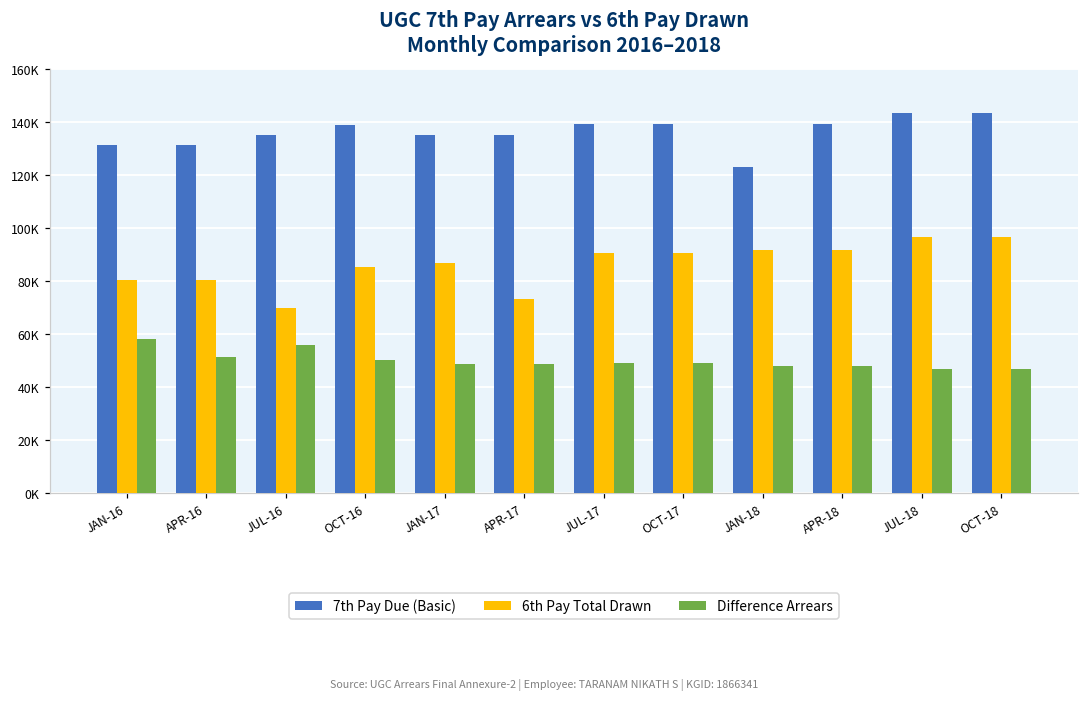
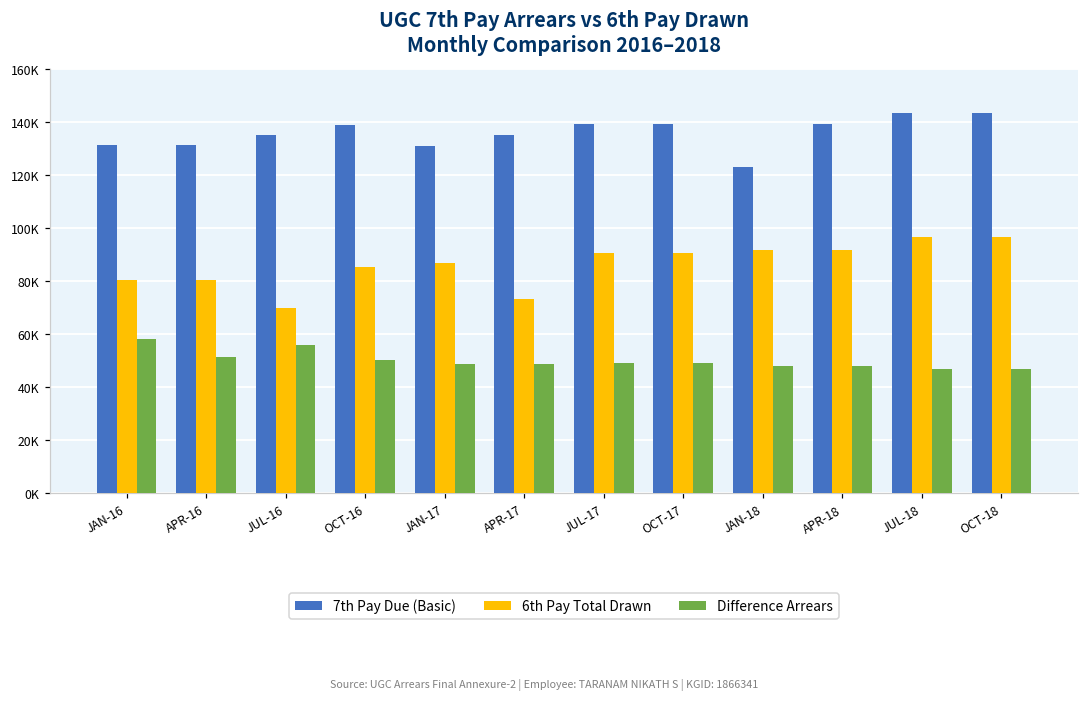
  {
    "7th Pay Due (Basic)": {
      "JAN-16": 131000,
      "APR-16": 131000,
      "JUL-16": 135000,
      "OCT-16": 139000,
-     "JAN-17": 135000,
+     "JAN-17": 131000,
      "APR-17": 135000,
      "JUL-17": 139000,
      "OCT-17": 139000,
      "JAN-18": 123000,
      "APR-18": 139000,
      "JUL-18": 144000,
      "OCT-18": 144000
    },
    "6th Pay Total Drawn": {
      "JAN-16": 80000,
      "APR-16": 80000,
      "JUL-16": 70000,
      "OCT-16": 85000,
      "JAN-17": 87000,
      "APR-17": 73000,
      "JUL-17": 90000,
      "OCT-17": 90000,
      "JAN-18": 92000,
      "APR-18": 92000,
      "JUL-18": 97000,
      "OCT-18": 97000
    },
    "Difference Arrears": {
      "JAN-16": 58000,
      "APR-16": 51000,
      "JUL-16": 56000,
      "OCT-16": 50000,
      "JAN-17": 49000,
      "APR-17": 49000,
      "JUL-17": 49000,
      "OCT-17": 49000,
      "JAN-18": 48000,
      "APR-18": 48000,
      "JUL-18": 47000,
      "OCT-18": 47000
    }
  }
